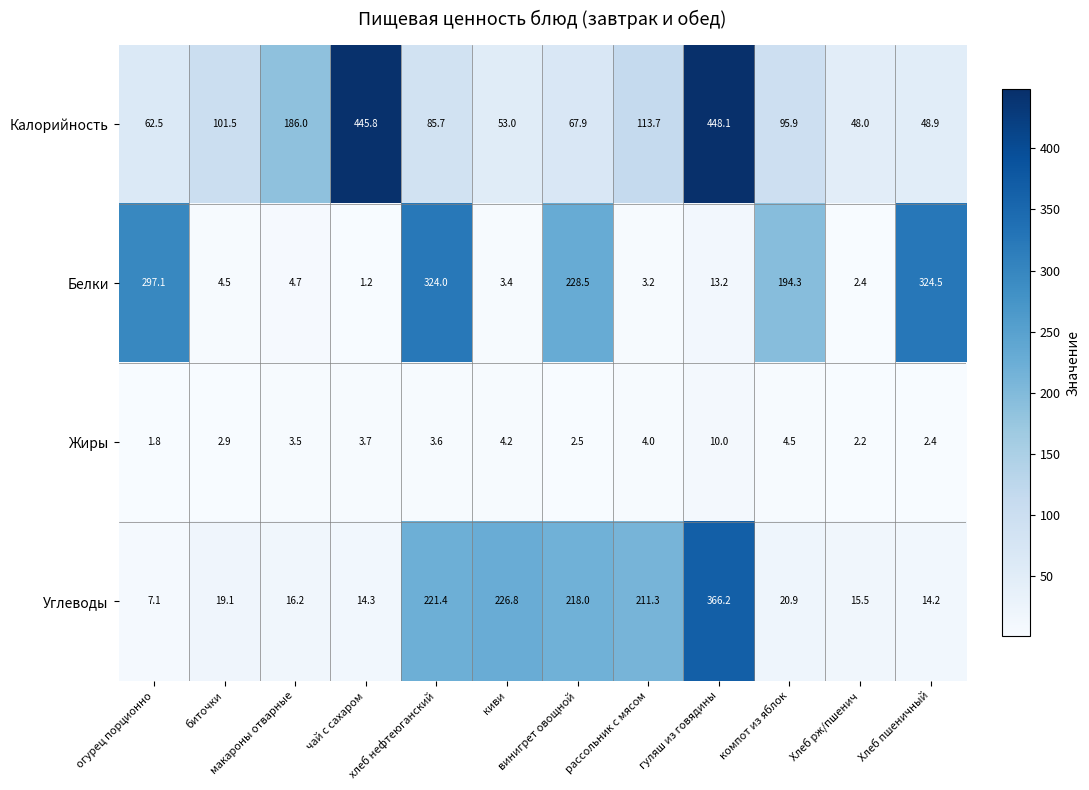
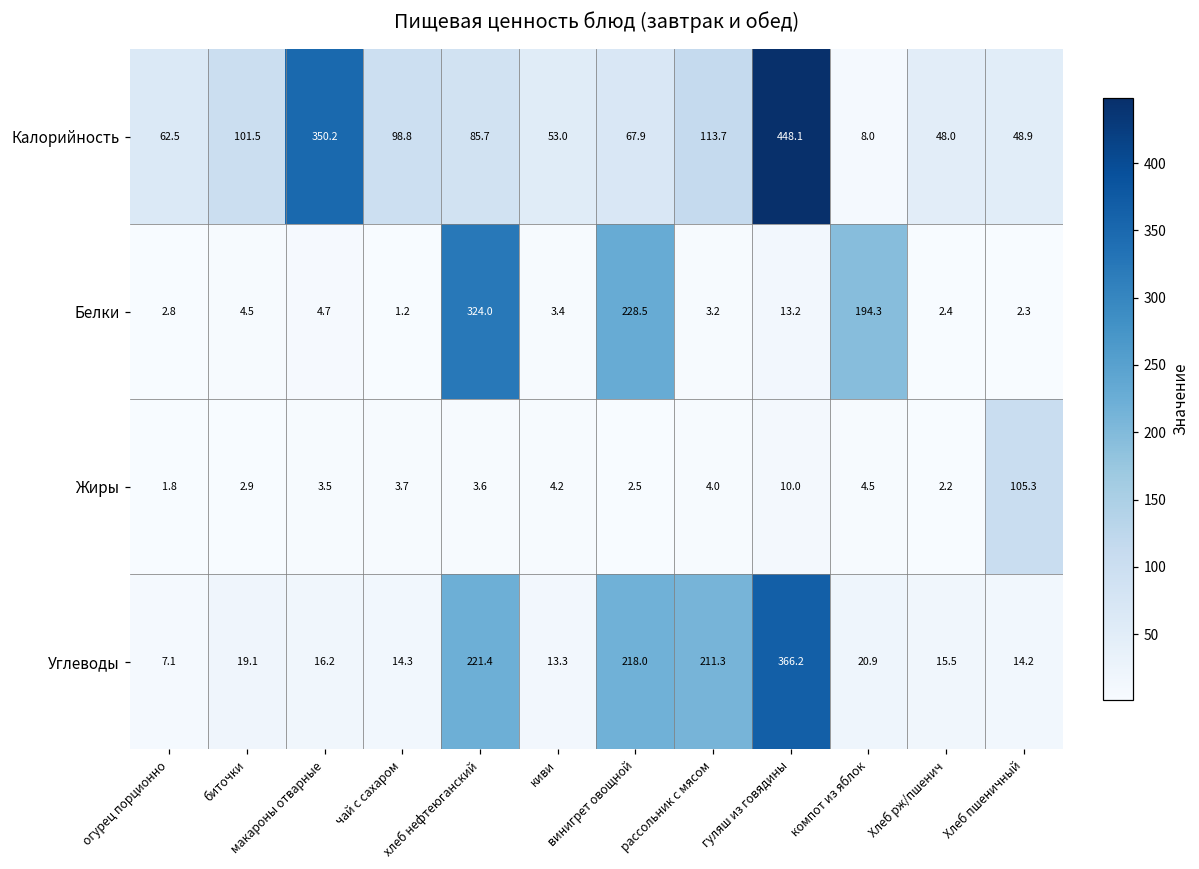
  {
    "Калорийность": {
      "огурец порционно": 62.5,
      "биточки": 101.5,
-     "макароны отварные": 186.0,
-     "чай с сахаром": 445.8,
+     "макароны отварные": 350.2,
+     "чай с сахаром": 98.8,
      "хлеб нефтеюганский": 85.7,
      "киви": 53.0,
      "винигрет овощной": 67.9,
      "рассольник с мясом": 113.7,
      "гуляш из говядины": 448.1,
-     "компот из яблок": 95.9,
+     "компот из яблок": 8.0,
      "Хлеб рж/пшенич": 48.0,
      "Хлеб пшеничный": 48.9
    },
    "Белки": {
-     "огурец порционно": 297.1,
+     "огурец порционно": 2.8,
      "биточки": 4.5,
      "макароны отварные": 4.7,
      "чай с сахаром": 1.2,
      "хлеб нефтеюганский": 324.0,
      "киви": 3.4,
      "винигрет овощной": 228.5,
      "рассольник с мясом": 3.2,
      "гуляш из говядины": 13.2,
      "компот из яблок": 194.3,
      "Хлеб рж/пшенич": 2.4,
-     "Хлеб пшеничный": 324.5
+     "Хлеб пшеничный": 2.3
    },
    "Жиры": {
      "огурец порционно": 1.8,
      "биточки": 2.9,
      "макароны отварные": 3.5,
      "чай с сахаром": 3.7,
      "хлеб нефтеюганский": 3.6,
      "киви": 4.2,
      "винигрет овощной": 2.5,
      "рассольник с мясом": 4.0,
      "гуляш из говядины": 10.0,
      "компот из яблок": 4.5,
      "Хлеб рж/пшенич": 2.2,
-     "Хлеб пшеничный": 2.4
+     "Хлеб пшеничный": 105.3
    },
    "Углеводы": {
      "огурец порционно": 7.1,
      "биточки": 19.1,
      "макароны отварные": 16.2,
      "чай с сахаром": 14.3,
      "хлеб нефтеюганский": 221.4,
-     "киви": 226.8,
+     "киви": 13.3,
      "винигрет овощной": 218.0,
      "рассольник с мясом": 211.3,
      "гуляш из говядины": 366.2,
      "компот из яблок": 20.9,
      "Хлеб рж/пшенич": 15.5,
      "Хлеб пшеничный": 14.2
    }
  }
